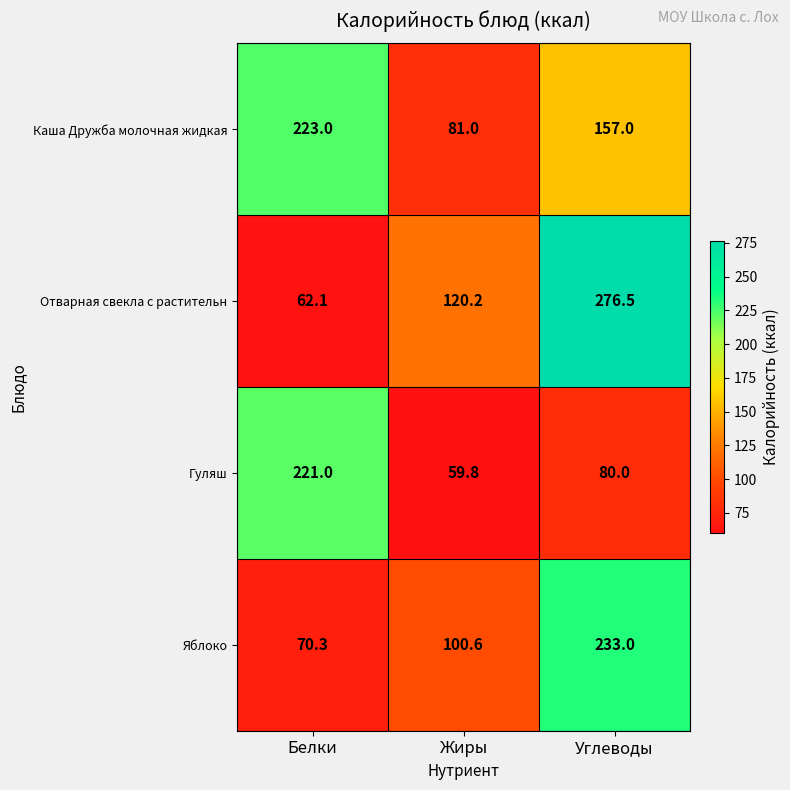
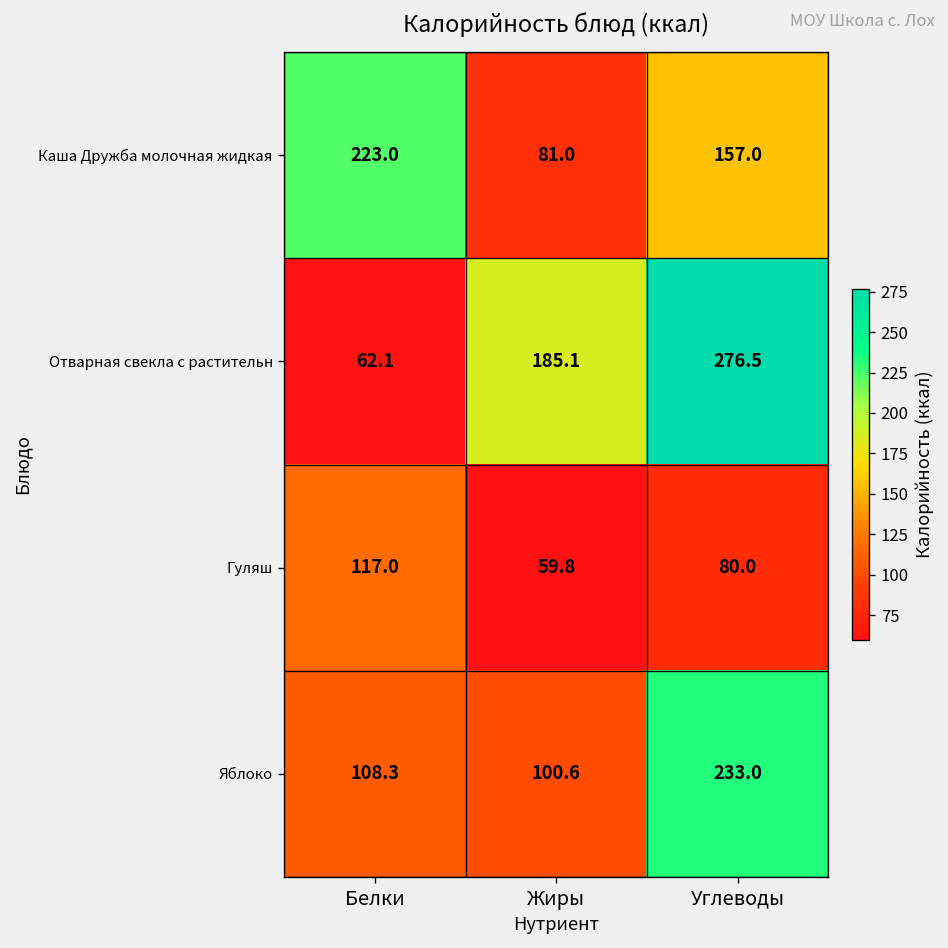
  {
    "Каша Дружба молочная жидкая": {
      "Белки": 223.0,
      "Жиры": 81.0,
      "Углеводы": 157.0
    },
    "Отварная свекла с растительн": {
      "Белки": 62.1,
-     "Жиры": 120.2,
+     "Жиры": 185.1,
      "Углеводы": 276.5
    },
    "Гуляш": {
-     "Белки": 221.0,
+     "Белки": 117.0,
      "Жиры": 59.8,
      "Углеводы": 80.0
    },
    "Яблоко": {
-     "Белки": 70.3,
+     "Белки": 108.3,
      "Жиры": 100.6,
      "Углеводы": 233.0
    }
  }
